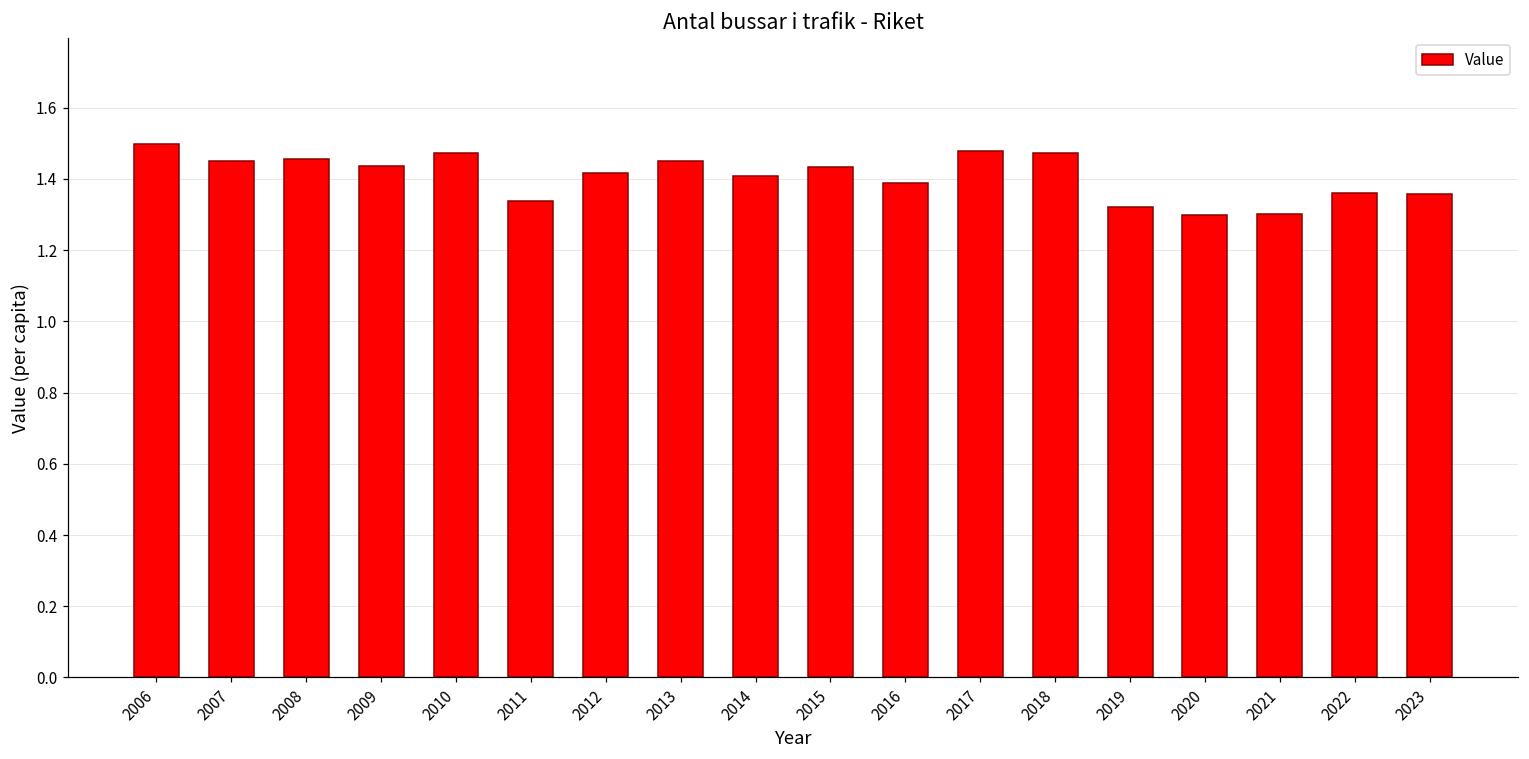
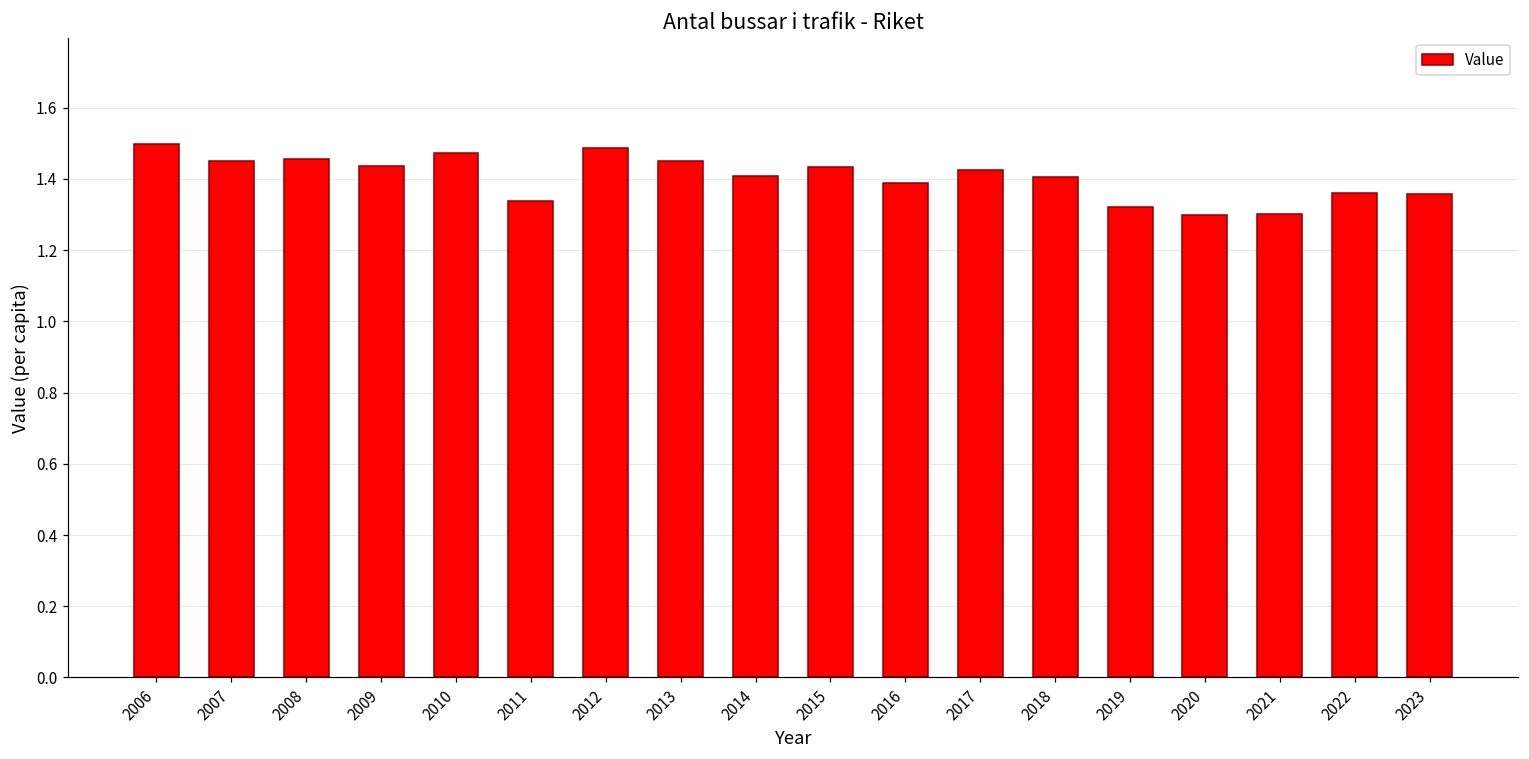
  {
    "2006": 1.50,
    "2007": 1.45,
    "2008": 1.46,
    "2009": 1.44,
    "2010": 1.47,
    "2011": 1.34,
-   "2012": 1.42,
+   "2012": 1.49,
    "2013": 1.45,
    "2014": 1.41,
    "2015": 1.43,
    "2016": 1.39,
-   "2017": 1.48,
-   "2018": 1.47,
+   "2017": 1.43,
+   "2018": 1.41,
    "2019": 1.32,
    "2020": 1.30,
    "2021": 1.30,
    "2022": 1.36,
    "2023": 1.36
  }
